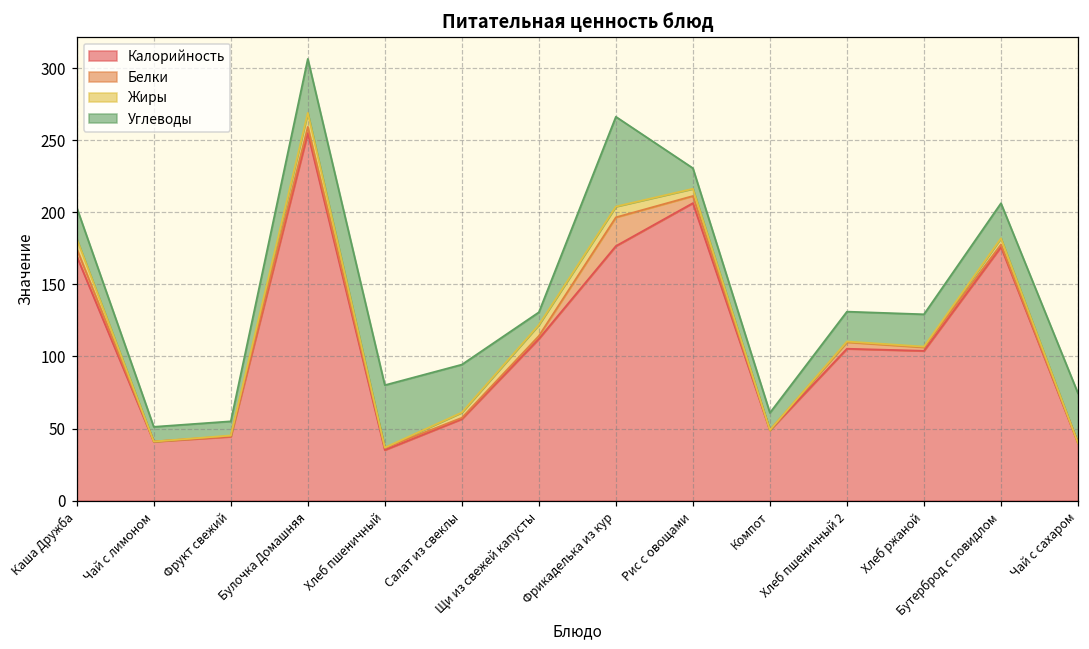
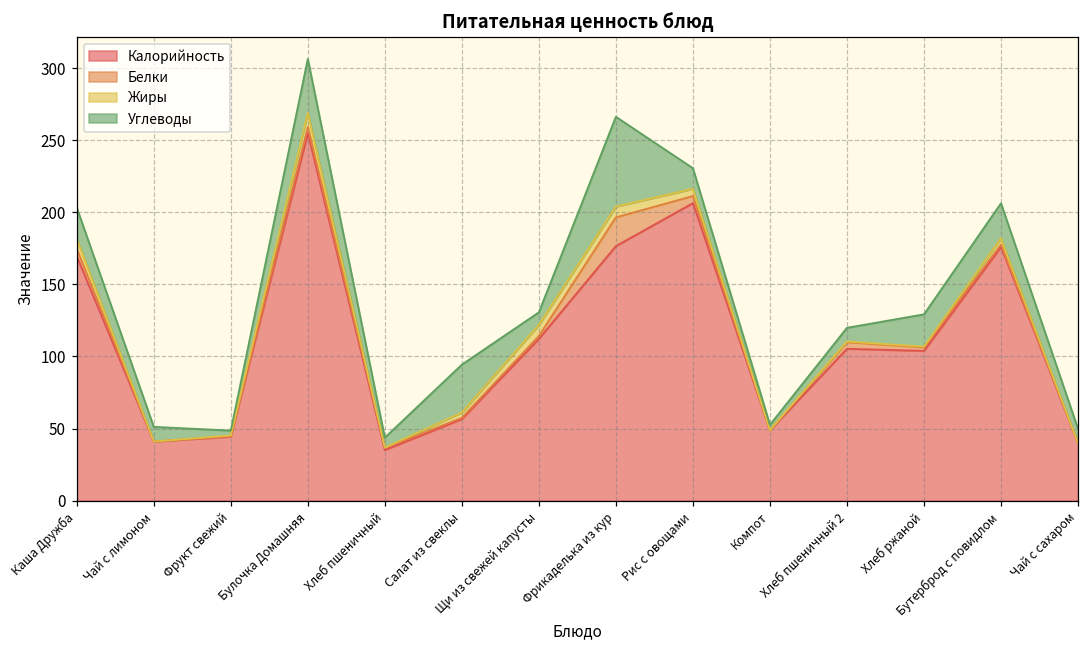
  {
    "Углеводы": {
      "Каша Дружба": 22,
      "Чай с лимоном": 10,
-     "Фрукт свежий": 10,
+     "Фрукт свежий": 3,
      "Булочка Домашняя": 37,
-     "Хлеб пшеничный": 43,
+     "Хлеб пшеничный": 7,
      "Салат из свеклы": 33,
      "Щи из свежей капусты": 9,
      "Фрикаделька из кур": 62,
      "Рис с овощами": 14,
-     "Компот": 12,
-     "Хлеб пшеничный 2": 21,
+     "Компот": 4,
+     "Хлеб пшеничный 2": 10,
      "Хлеб ржаной": 22,
      "Бутерброд с повидлом": 24,
-     "Чай с сахаром": 35
+     "Чай с сахаром": 10
    }
  }
